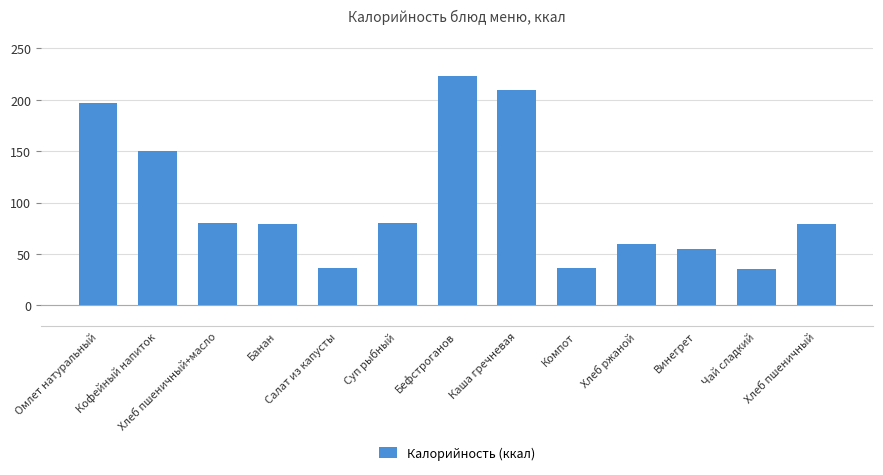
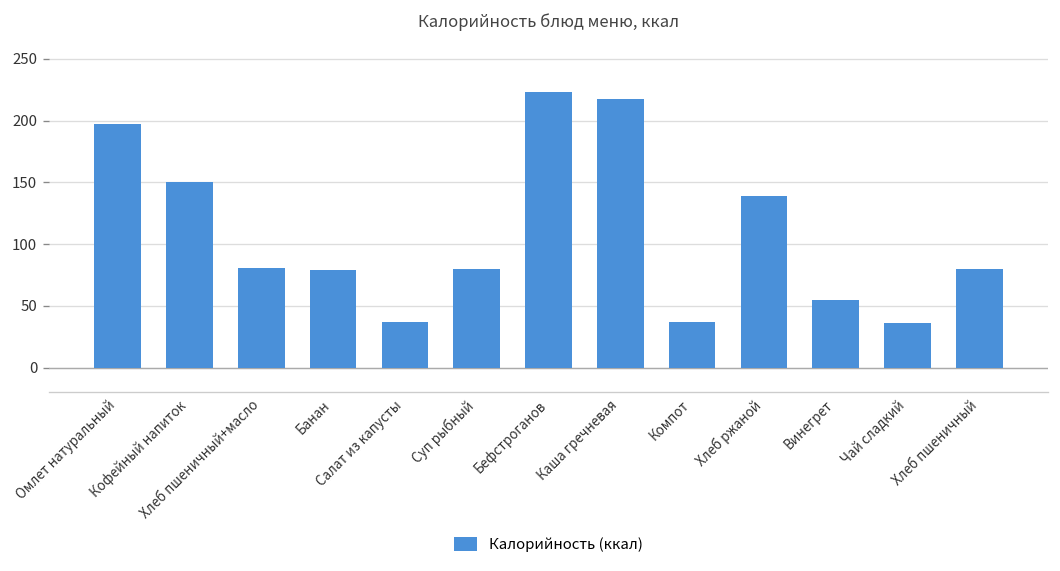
  {
    "Омлет натуральный": 197,
    "Кофейный напиток": 151,
    "Хлеб пшеничный+масло": 80,
    "Банан": 79,
    "Салат из капусты": 37,
    "Суп рыбный": 80,
    "Бефстроганов": 223,
-   "Каша гречневая": 209,
+   "Каша гречневая": 217,
    "Компот": 37,
-   "Хлеб ржаной": 59,
+   "Хлеб ржаной": 139,
    "Винегрет": 55,
    "Чай сладкий": 36,
    "Хлеб пшеничный": 80
  }
